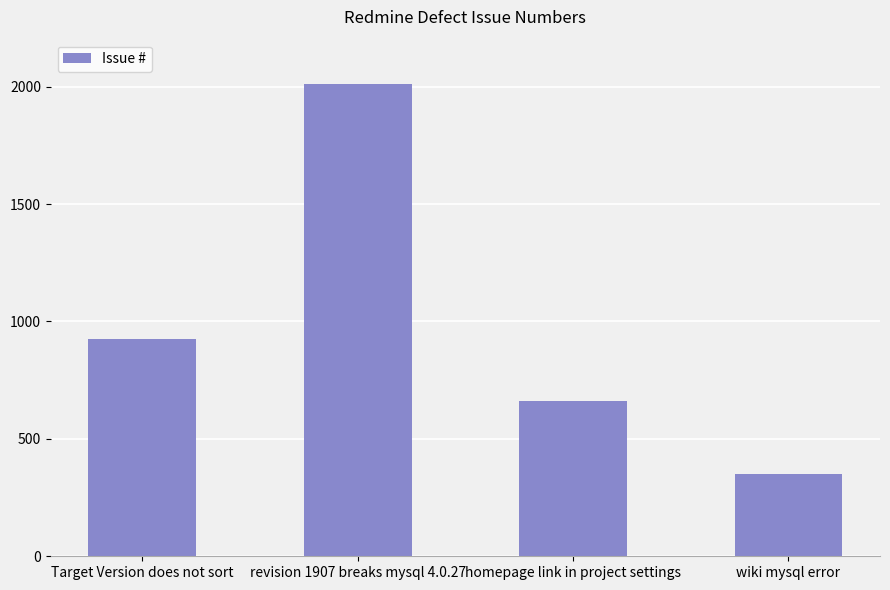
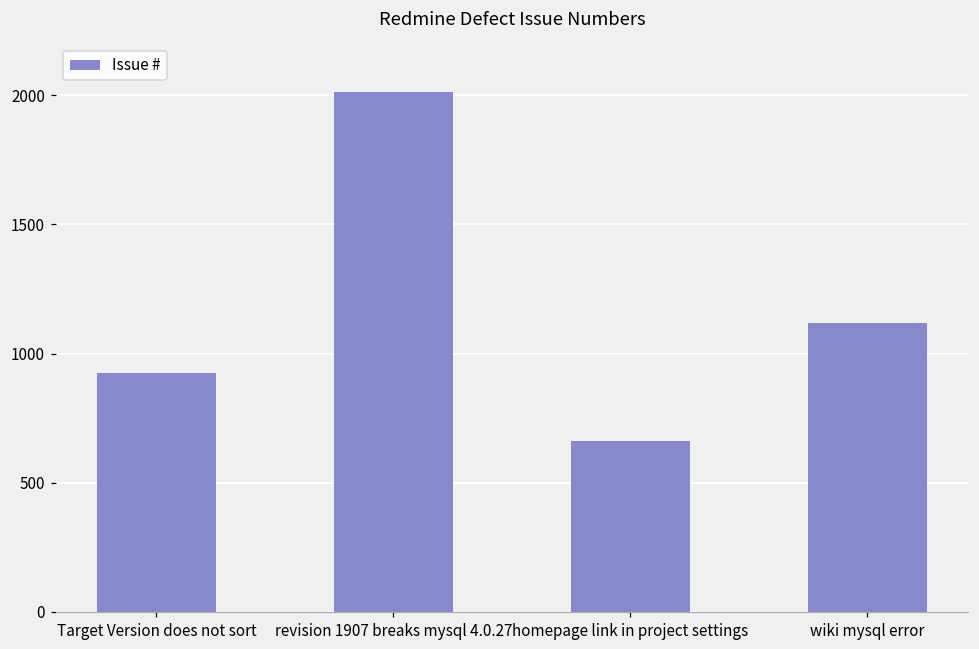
  {
    "Target Version does not sort": 920,
    "revision 1907 breaks mysql 4.0.27": 2010,
    "homepage link in project settings": 660,
-   "wiki mysql error": 350
+   "wiki mysql error": 1120
  }
